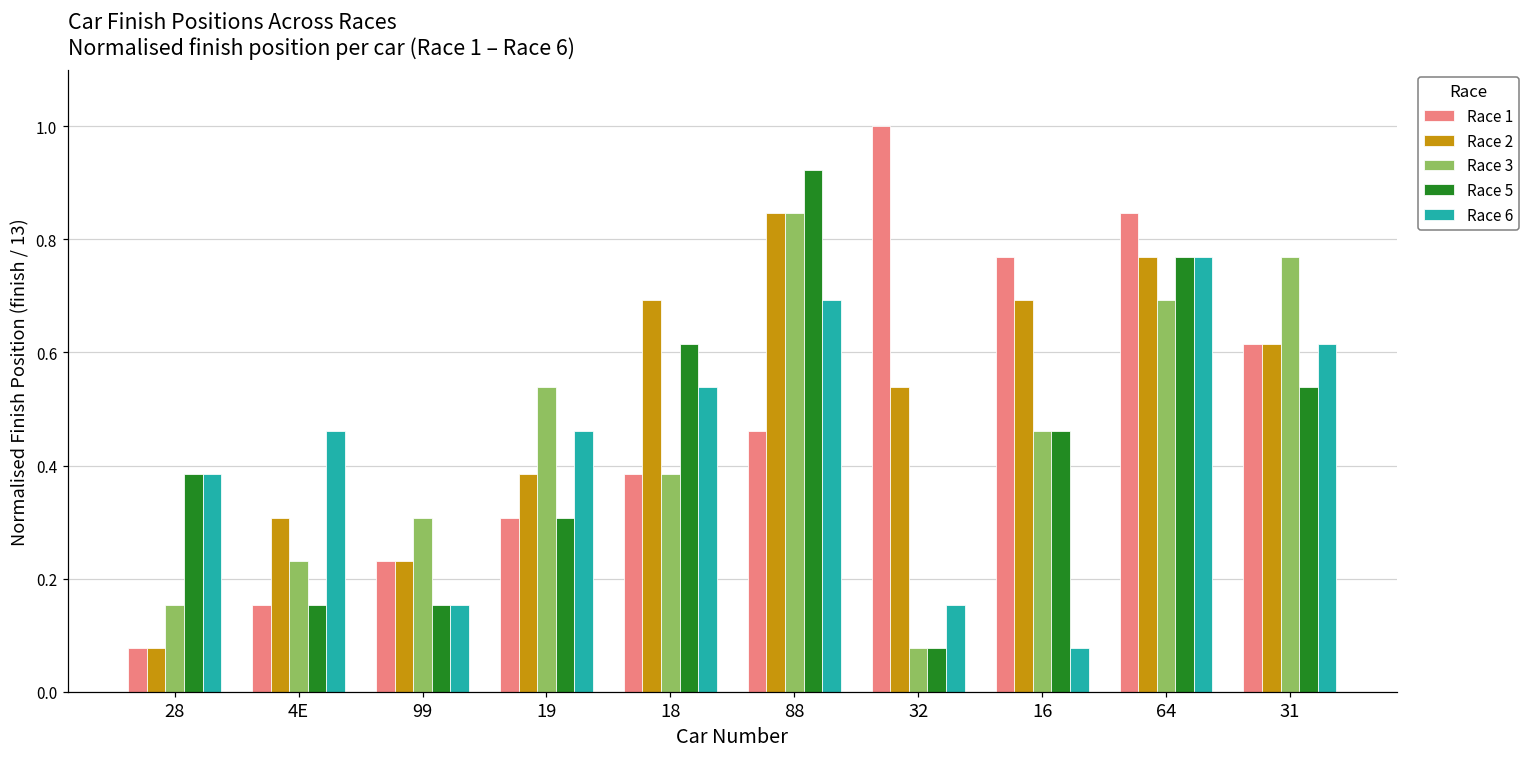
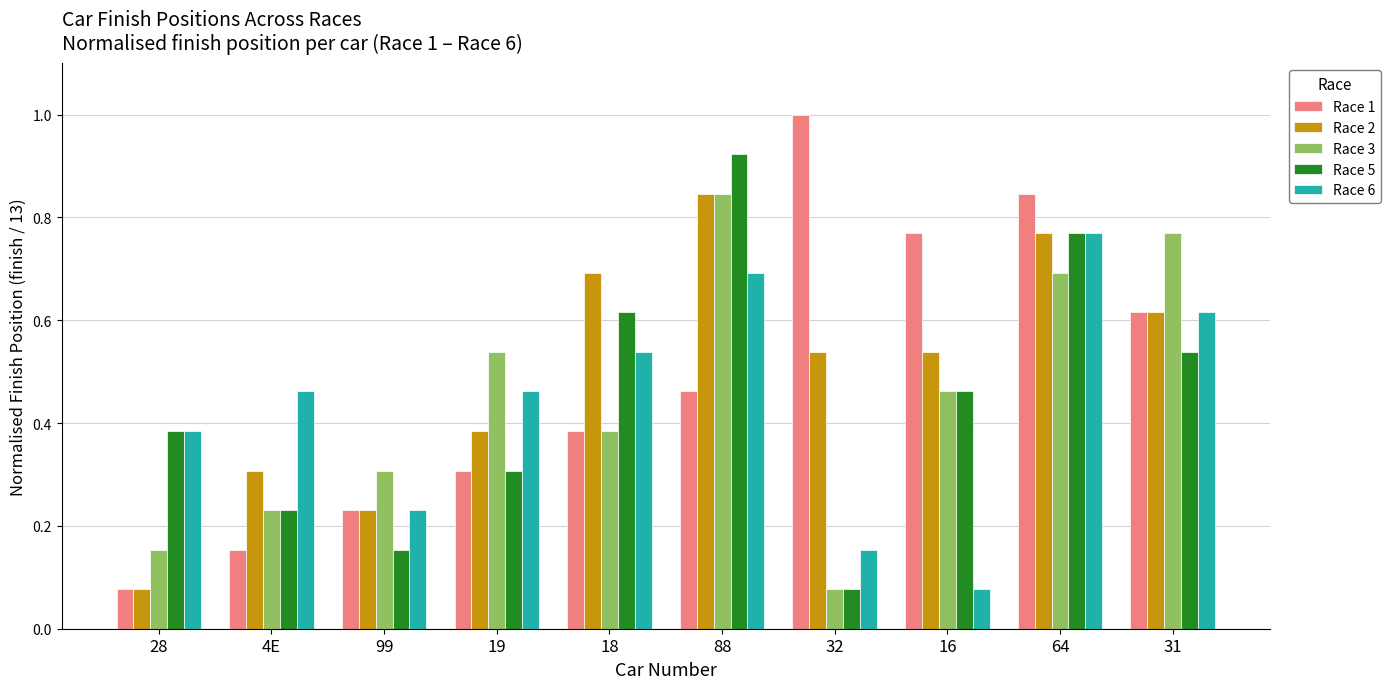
  {
    "Race 1": {
      "28": 0.08,
      "4E": 0.15,
      "99": 0.23,
      "19": 0.31,
      "18": 0.38,
      "88": 0.46,
      "32": 1.00,
      "16": 0.77,
      "64": 0.85,
      "31": 0.62
    },
    "Race 2": {
      "28": 0.08,
      "4E": 0.31,
      "99": 0.23,
      "19": 0.38,
      "18": 0.69,
      "88": 0.85,
      "32": 0.54,
-     "16": 0.69,
+     "16": 0.54,
      "64": 0.77,
      "31": 0.62
    },
    "Race 3": {
      "28": 0.15,
      "4E": 0.23,
      "99": 0.31,
      "19": 0.54,
      "18": 0.38,
      "88": 0.85,
      "32": 0.08,
      "16": 0.46,
      "64": 0.69,
      "31": 0.77
    },
    "Race 5": {
      "28": 0.38,
-     "4E": 0.15,
+     "4E": 0.23,
      "99": 0.15,
      "19": 0.31,
      "18": 0.62,
      "88": 0.92,
      "32": 0.08,
      "16": 0.46,
      "64": 0.77,
      "31": 0.54
    },
    "Race 6": {
      "28": 0.38,
      "4E": 0.46,
-     "99": 0.15,
+     "99": 0.23,
      "19": 0.46,
      "18": 0.54,
      "88": 0.69,
      "32": 0.15,
      "16": 0.08,
      "64": 0.77,
      "31": 0.62
    }
  }
